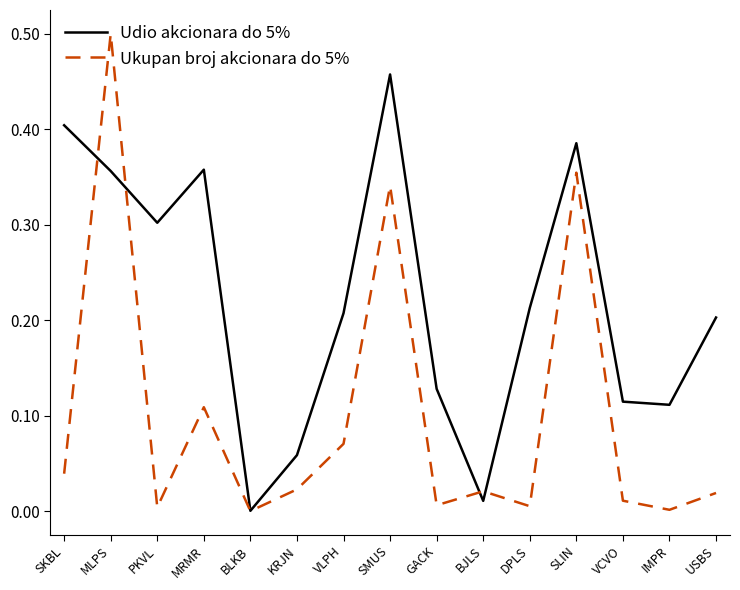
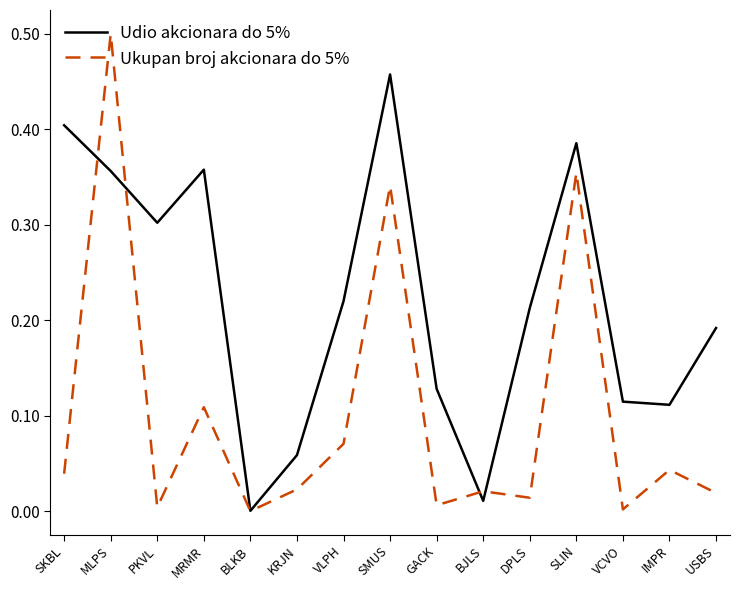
  {
    "Udio akcionara do 5%": {
      "SKBL": 0.40,
      "MLPS": 0.36,
      "PKVL": 0.30,
      "MRMR": 0.36,
      "KRJN": 0.06,
-     "VLPH": 0.21,
+     "VLPH": 0.22,
      "SMUS": 0.46,
      "GACK": 0.13,
      "BJLS": 0.01,
      "DPLS": 0.21,
      "SLIN": 0.39,
      "VCVO": 0.11,
      "IMPR": 0.11,
-     "USBS": 0.20
+     "USBS": 0.19
    },
    "Ukupan broj akcionara do 5%": {
      "SKBL": 0.04,
      "MLPS": 0.50,
      "PKVL": 0.00,
      "MRMR": 0.11,
      "KRJN": 0.02,
      "VLPH": 0.07,
      "SMUS": 0.34,
      "GACK": 0.01,
      "BJLS": 0.02,
-     "DPLS": 0.005,
+     "DPLS": 0.014,
      "SLIN": 0.35,
-     "VCVO": 0.01,
-     "IMPR": 0.00,
+     "VCVO": 0.00,
+     "IMPR": 0.04,
      "USBS": 0.02
    }
  }
